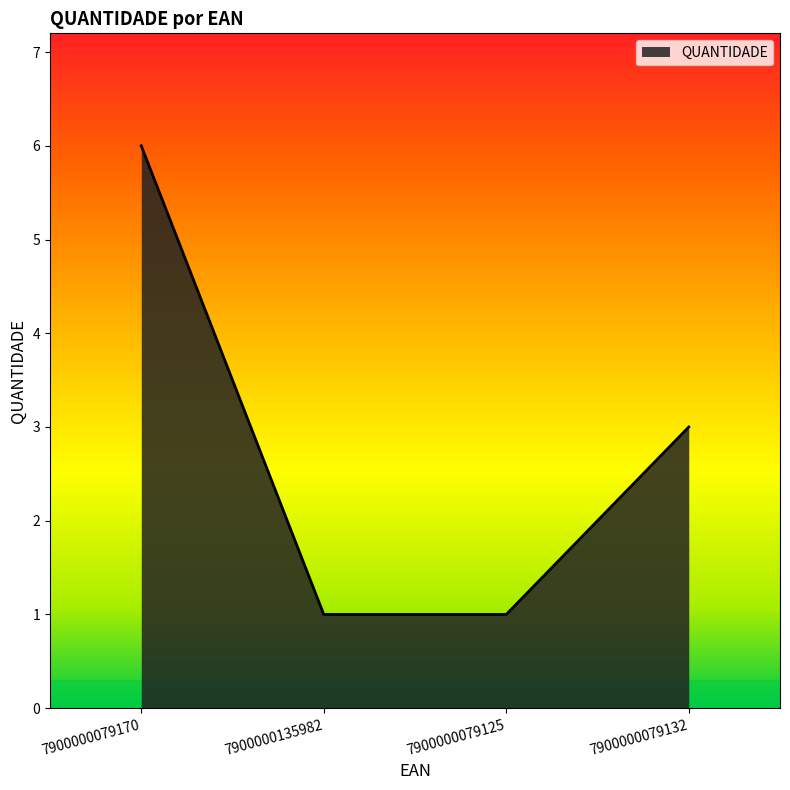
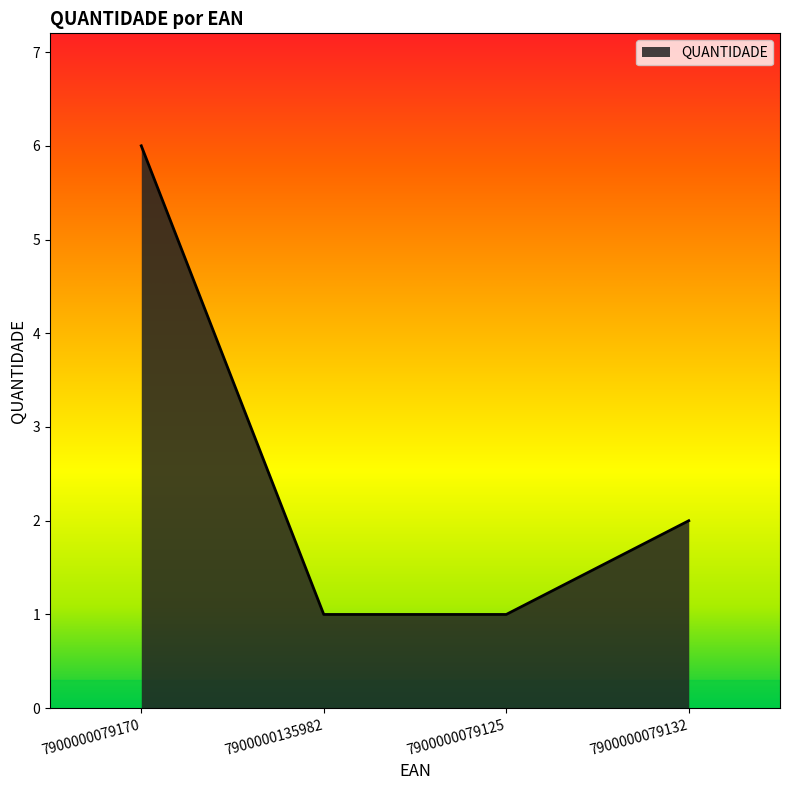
  {
    "7900000079170": 6,
    "7900000135982": 1,
    "7900000079125": 1,
-   "7900000079132": 3
+   "7900000079132": 2
  }
